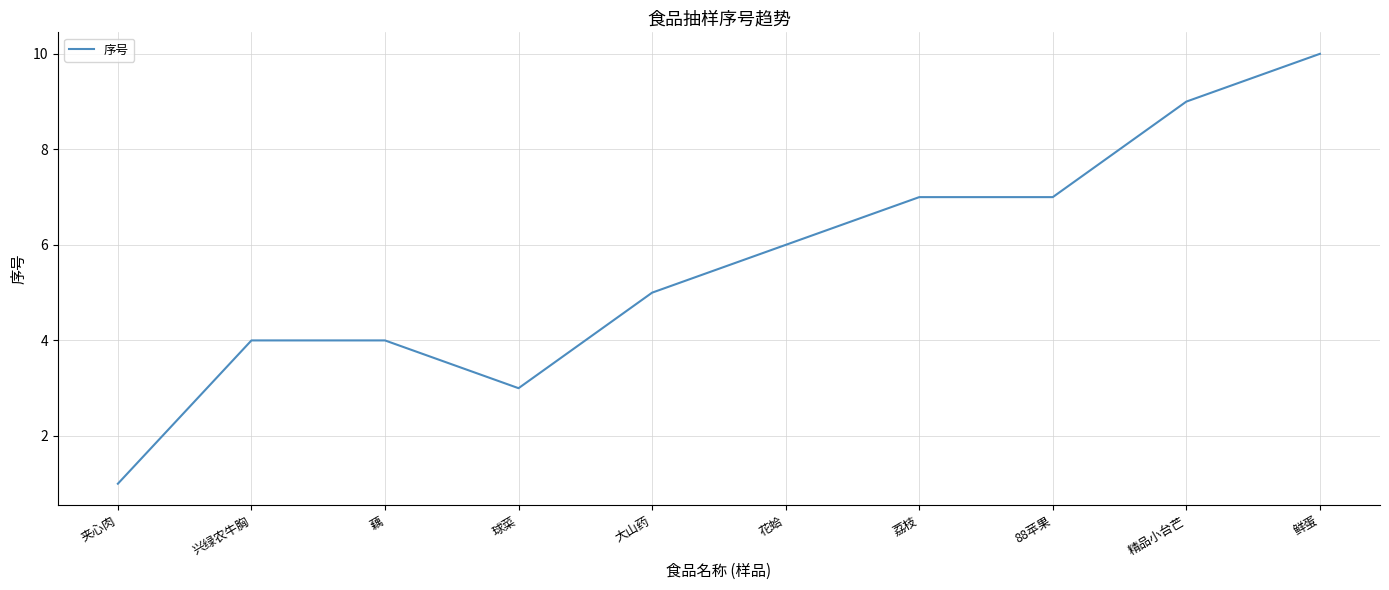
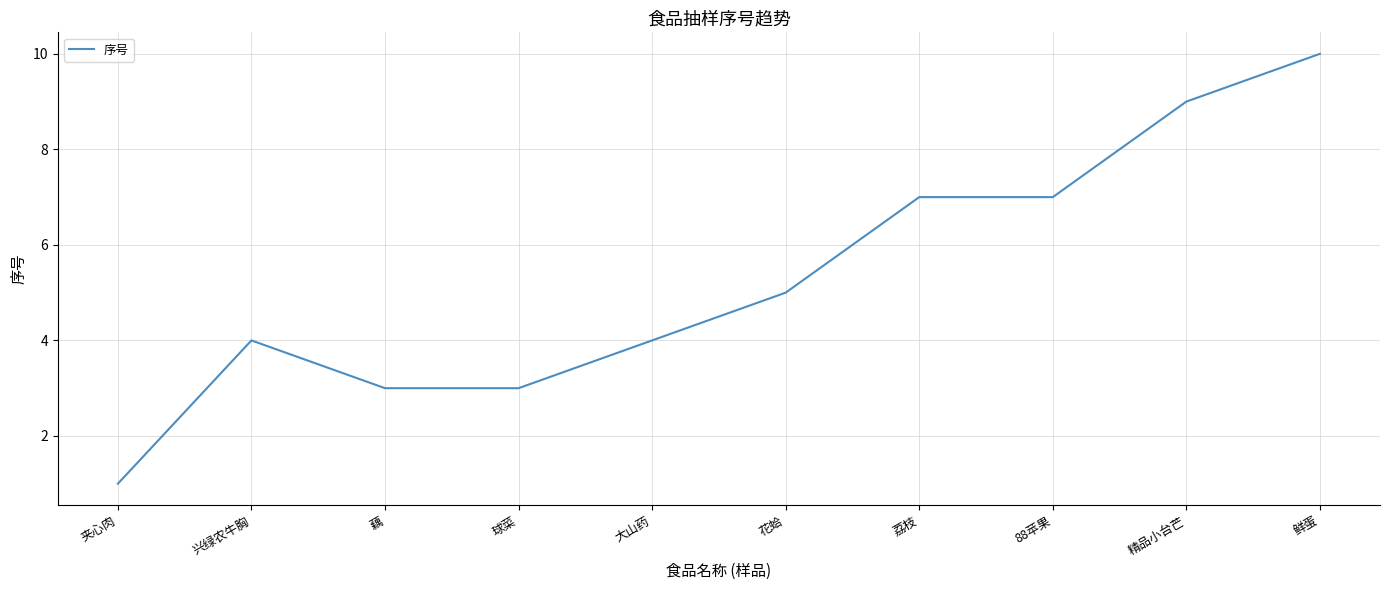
  {
    "夹心肉": 1,
    "兴绿农牛胸": 4,
-   "藕": 4,
+   "藕": 3,
    "球菜": 3,
-   "大山药": 5,
-   "花蛤": 6,
+   "大山药": 4,
+   "花蛤": 5,
    "荔枝": 7,
    "88苹果": 7,
    "精品小台芒": 9,
    "鲜蛋": 10
  }
